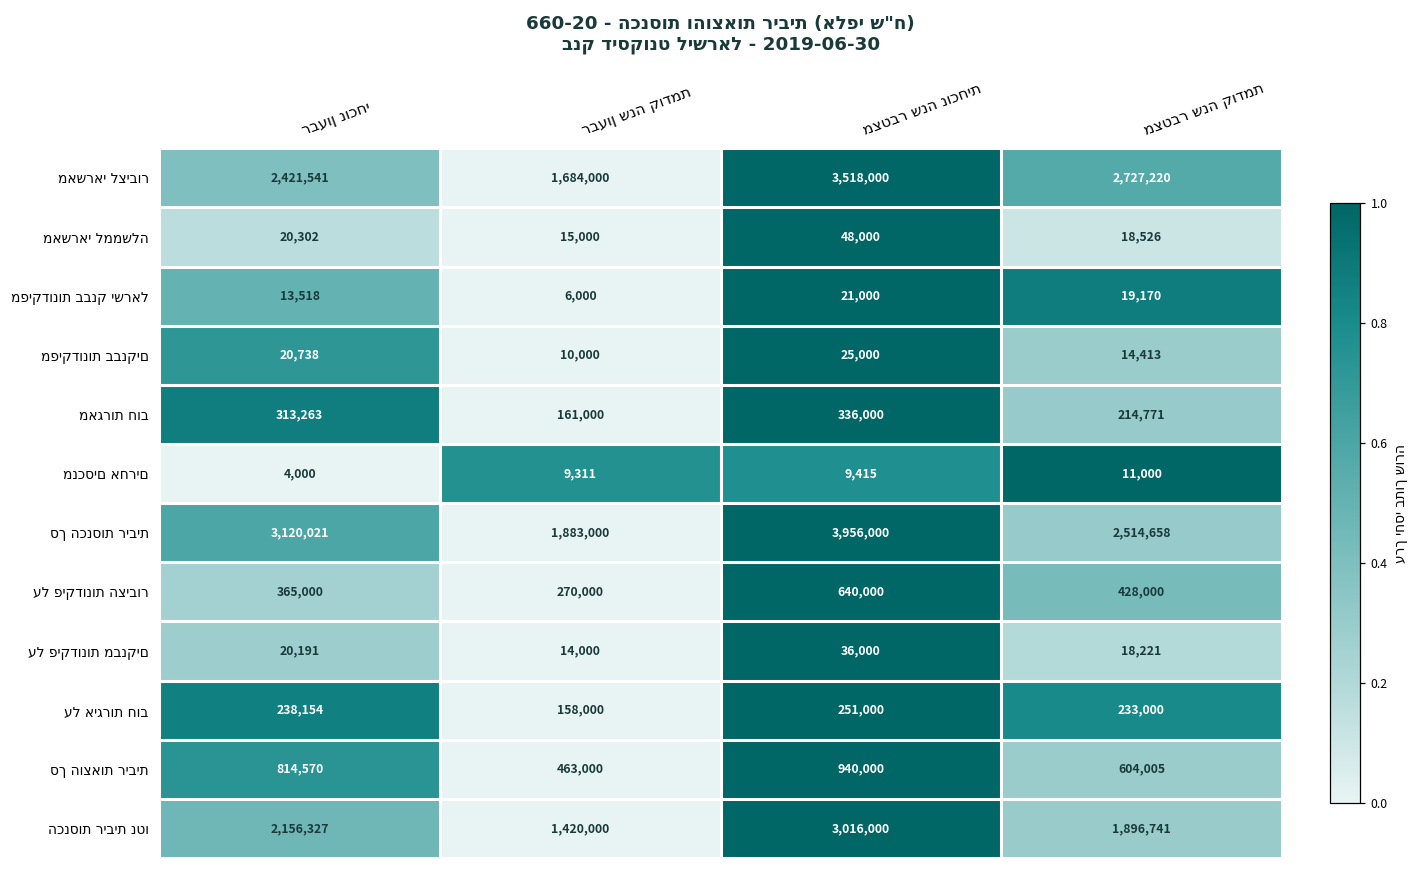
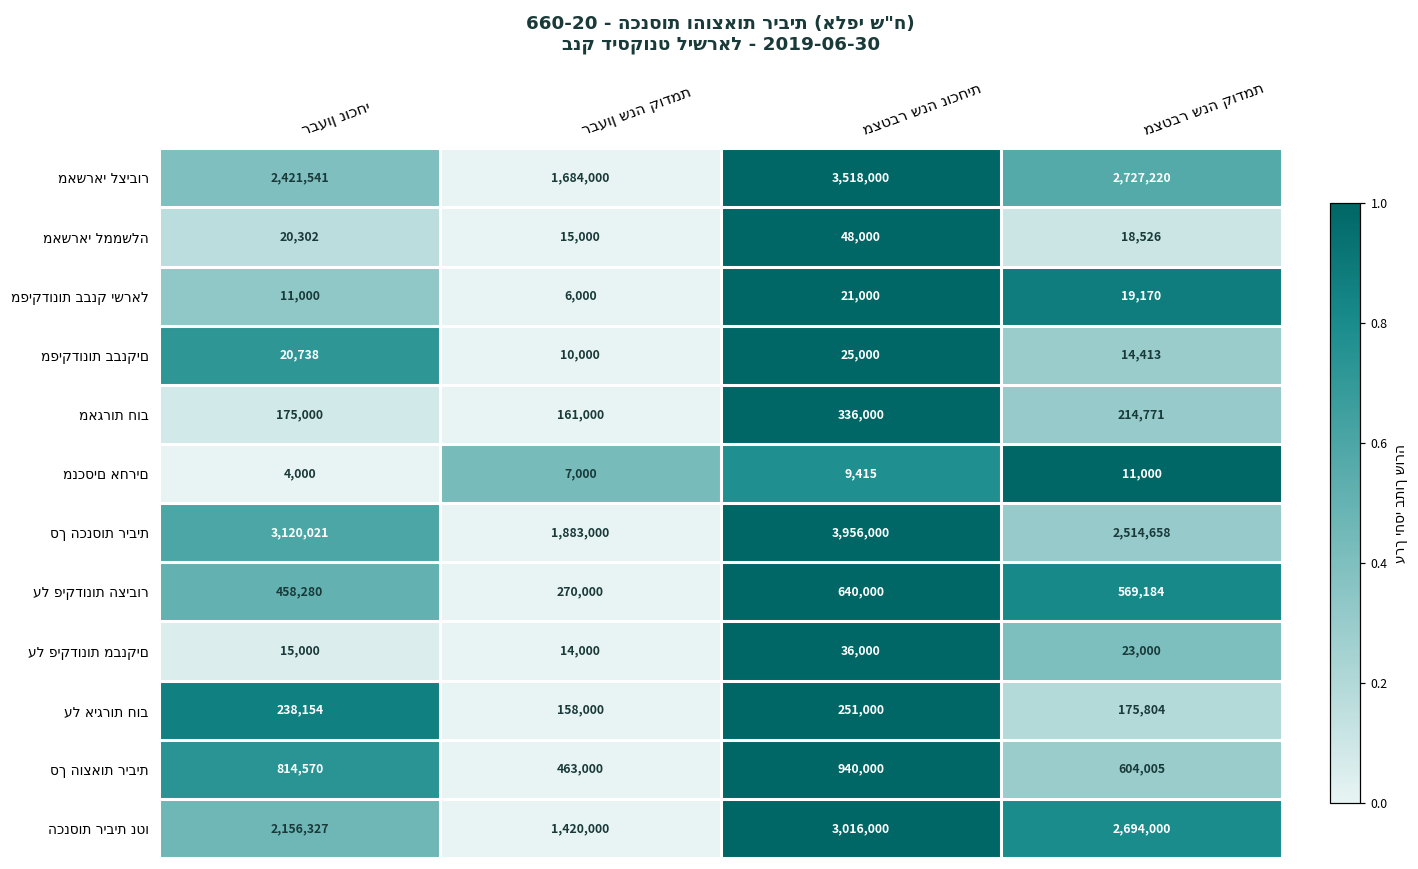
  {
    "מאשראי לציבור": {
      "רבעון נוכחי": "2,421,541",
      "רבעון שנה קודמת": "1,684,000",
      "מצטבר שנה נוכחית": "3,518,000",
      "מצטבר שנה קודמת": "2,727,220"
    },
    "מאשראי לממשלה": {
      "רבעון נוכחי": "20,302",
      "רבעון שנה קודמת": "15,000",
      "מצטבר שנה נוכחית": "48,000",
      "מצטבר שנה קודמת": "18,526"
    },
    "מפיקדונות בבנק ישראל": {
-     "רבעון נוכחי": "13,518",
+     "רבעון נוכחי": "11,000",
      "רבעון שנה קודמת": "6,000",
      "מצטבר שנה נוכחית": "21,000",
      "מצטבר שנה קודמת": "19,170"
    },
    "מפיקדונות בבנקים": {
      "רבעון נוכחי": "20,738",
      "רבעון שנה קודמת": "10,000",
      "מצטבר שנה נוכחית": "25,000",
      "מצטבר שנה קודמת": "14,413"
    },
    "מאגרות חוב": {
-     "רבעון נוכחי": "313,263",
+     "רבעון נוכחי": "175,000",
      "רבעון שנה קודמת": "161,000",
      "מצטבר שנה נוכחית": "336,000",
      "מצטבר שנה קודמת": "214,771"
    },
    "מנכסים אחרים": {
      "רבעון נוכחי": "4,000",
-     "רבעון שנה קודמת": "9,311",
+     "רבעון שנה קודמת": "7,000",
      "מצטבר שנה נוכחית": "9,415",
      "מצטבר שנה קודמת": "11,000"
    },
    "סך הכנסות ריבית": {
      "רבעון נוכחי": "3,120,021",
      "רבעון שנה קודמת": "1,883,000",
      "מצטבר שנה נוכחית": "3,956,000",
      "מצטבר שנה קודמת": "2,514,658"
    },
    "על פיקדונות הציבור": {
-     "רבעון נוכחי": "365,000",
+     "רבעון נוכחי": "458,280",
      "רבעון שנה קודמת": "270,000",
      "מצטבר שנה נוכחית": "640,000",
-     "מצטבר שנה קודמת": "428,000"
+     "מצטבר שנה קודמת": "569,184"
    },
    "על פיקדונות מבנקים": {
-     "רבעון נוכחי": "20,191",
+     "רבעון נוכחי": "15,000",
      "רבעון שנה קודמת": "14,000",
      "מצטבר שנה נוכחית": "36,000",
-     "מצטבר שנה קודמת": "18,221"
+     "מצטבר שנה קודמת": "23,000"
    },
    "על איגרות חוב": {
      "רבעון נוכחי": "238,154",
      "רבעון שנה קודמת": "158,000",
      "מצטבר שנה נוכחית": "251,000",
-     "מצטבר שנה קודמת": "233,000"
+     "מצטבר שנה קודמת": "175,804"
    },
    "סך הוצאות ריבית": {
      "רבעון נוכחי": "814,570",
      "רבעון שנה קודמת": "463,000",
      "מצטבר שנה נוכחית": "940,000",
      "מצטבר שנה קודמת": "604,005"
    },
    "הכנסות ריבית נטו": {
      "רבעון נוכחי": "2,156,327",
      "רבעון שנה קודמת": "1,420,000",
      "מצטבר שנה נוכחית": "3,016,000",
-     "מצטבר שנה קודמת": "1,896,741"
+     "מצטבר שנה קודמת": "2,694,000"
    }
  }
